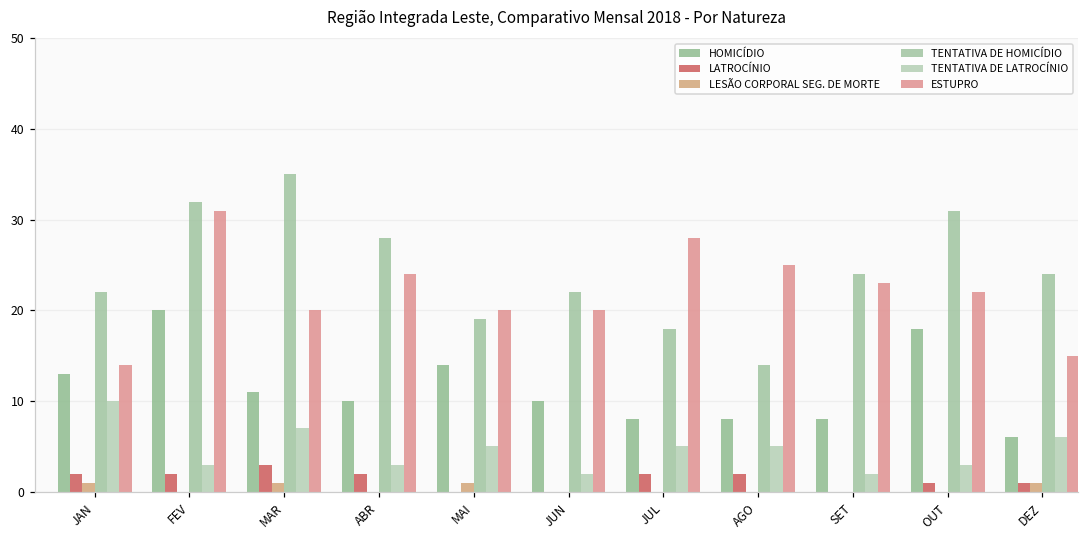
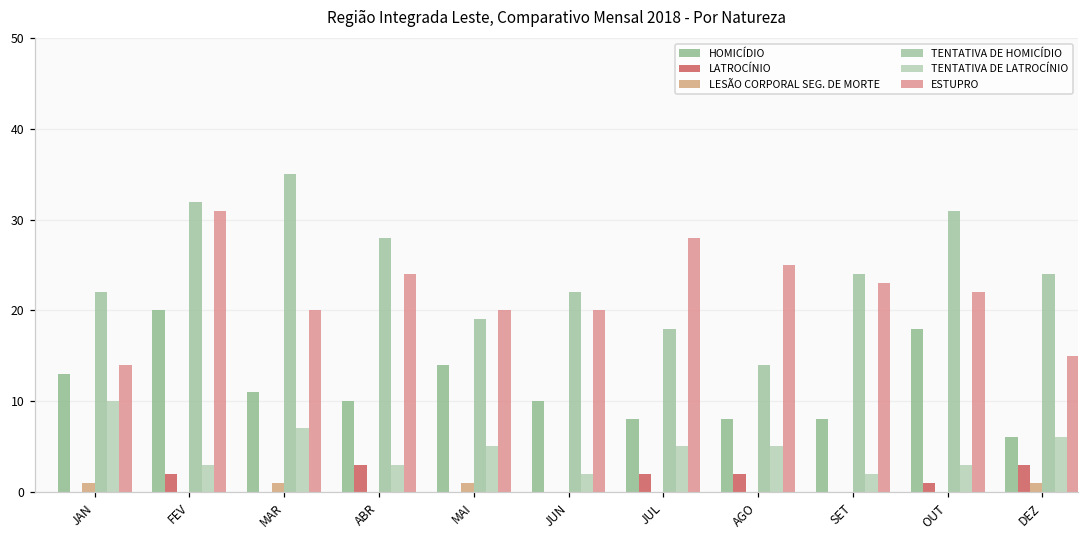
  {
    "LATROCÍNIO": {
-     "JAN": 2,
+     "JAN": 0,
      "FEV": 2,
-     "MAR": 3,
-     "ABR": 2,
+     "MAR": 0,
+     "ABR": 3,
      "MAI": 0,
      "JUN": 0,
      "JUL": 2,
      "AGO": 2,
      "SET": 0,
      "OUT": 1,
-     "DEZ": 1
+     "DEZ": 3
    }
  }
